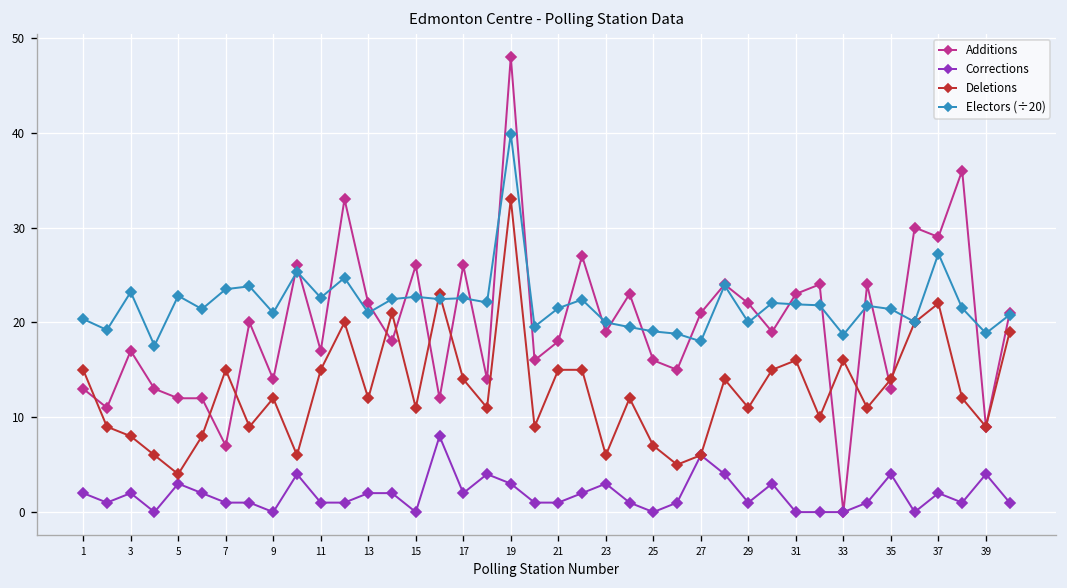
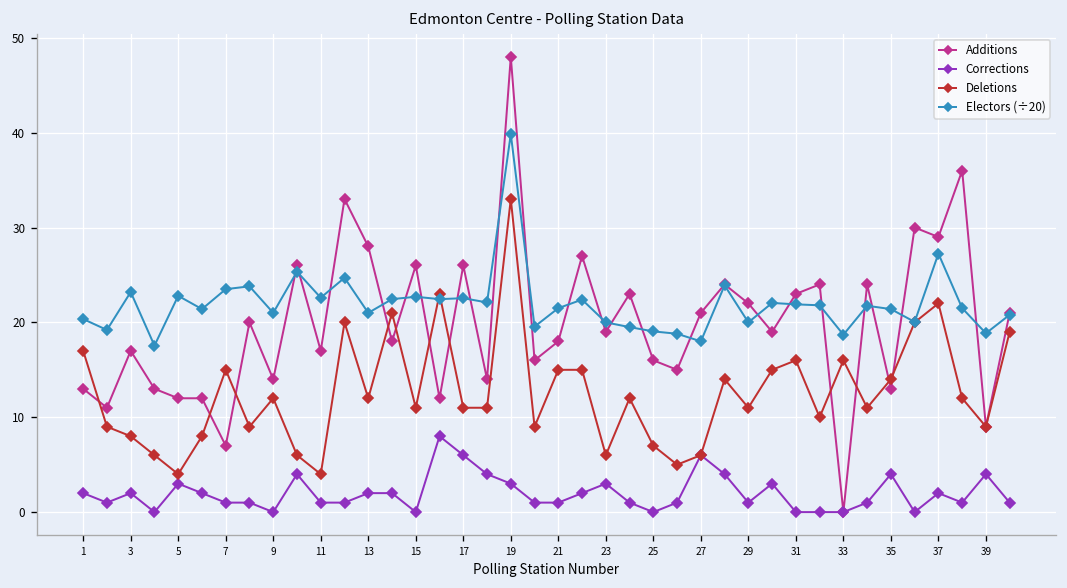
  {
    "Additions": {
      "1": 13,
      "3": 17,
      "5": 12,
      "7": 7,
      "9": 14,
      "11": 17,
-     "13": 22,
+     "13": 28,
      "15": 26,
      "17": 26,
      "19": 48,
      "21": 18,
      "23": 19,
      "25": 16,
      "27": 21,
      "29": 22,
      "31": 23,
      "35": 13,
      "37": 29
    },
    "Corrections": {
      "1": 2,
      "3": 2,
      "5": 3,
      "7": 1,
      "9": 0,
      "11": 1,
      "13": 2,
      "15": 0,
-     "17": 2,
+     "17": 6,
      "19": 3,
      "21": 1,
      "23": 3,
      "25": 0,
      "29": 1,
      "31": 0,
      "35": 4,
      "37": 2,
      "39": 4
    },
    "Deletions": {
-     "1": 15,
+     "1": 17,
      "3": 8,
      "5": 4,
      "7": 15,
      "9": 12,
-     "11": 15,
+     "11": 4,
      "13": 12,
      "15": 11,
-     "17": 14,
+     "17": 11,
      "19": 33,
      "21": 15,
      "23": 6,
      "25": 7,
      "29": 11,
      "31": 16,
      "33": 16,
      "35": 14,
      "37": 22
    },
    "Electors (÷20)": {
      "1": 20,
      "3": 23,
      "5": 23,
      "7": 24,
      "9": 21,
      "11": 23,
      "13": 21,
      "15": 23,
      "17": 23,
      "19": 40,
      "21": 22,
      "23": 20,
      "25": 19,
      "27": 18,
      "29": 20,
      "31": 22,
      "33": 19,
      "35": 21,
      "37": 27,
      "39": 19
    }
  }
